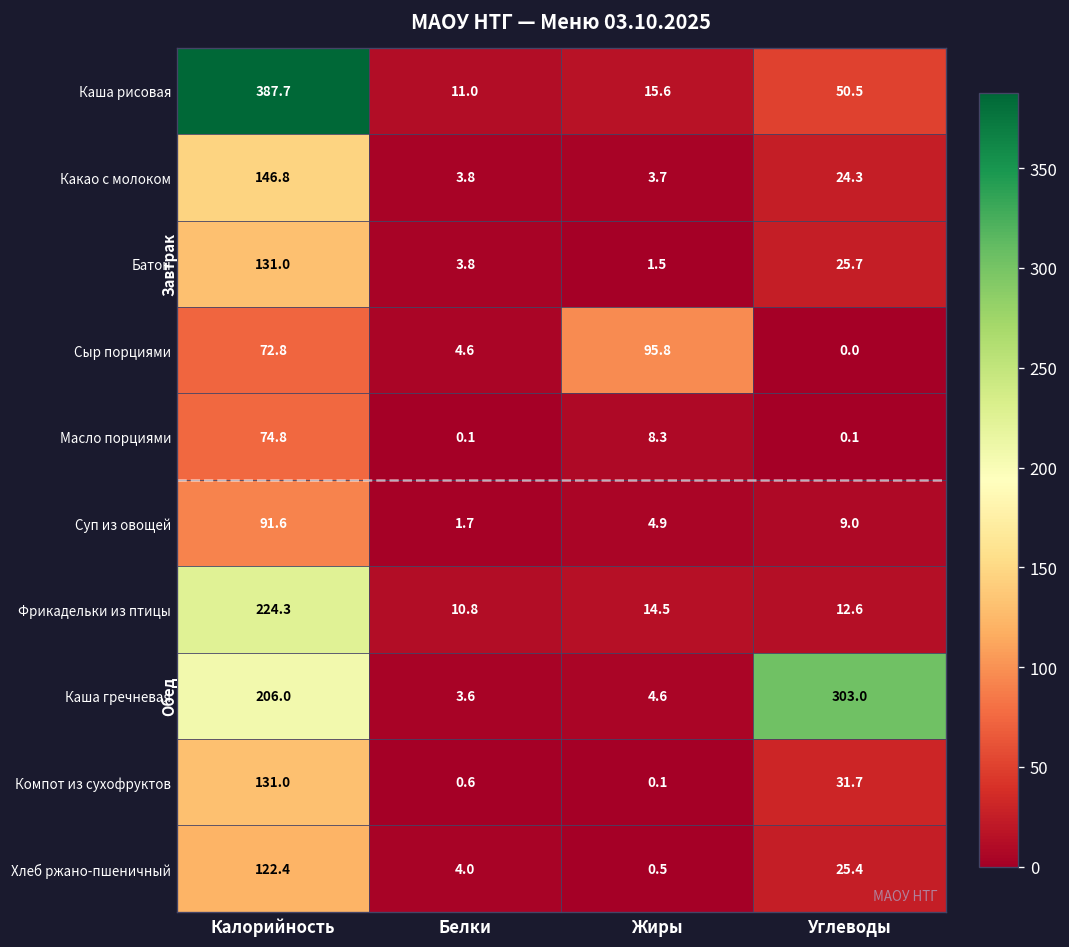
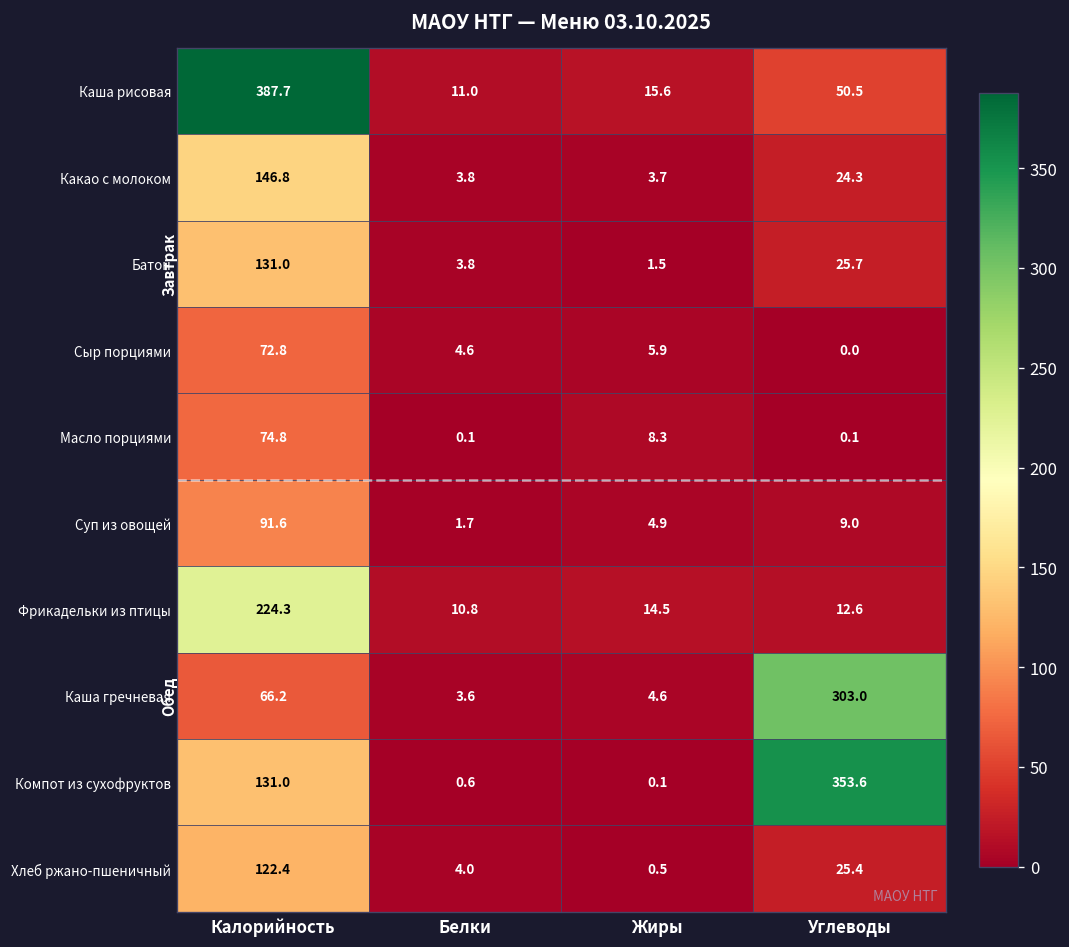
  {
    "Каша рисовая": {
      "Калорийность": 387.7,
      "Белки": 11.0,
      "Жиры": 15.6,
      "Углеводы": 50.5
    },
    "Какао с молоком": {
      "Калорийность": 146.8,
      "Белки": 3.8,
      "Жиры": 3.7,
      "Углеводы": 24.3
    },
    "Батон": {
      "Калорийность": 131.0,
      "Белки": 3.8,
      "Жиры": 1.5,
      "Углеводы": 25.7
    },
    "Сыр порциями": {
      "Калорийность": 72.8,
      "Белки": 4.6,
-     "Жиры": 95.8,
+     "Жиры": 5.9,
      "Углеводы": 0.0
    },
    "Масло порциями": {
      "Калорийность": 74.8,
      "Белки": 0.1,
      "Жиры": 8.3,
      "Углеводы": 0.1
    },
    "Суп из овощей": {
      "Калорийность": 91.6,
      "Белки": 1.7,
      "Жиры": 4.9,
      "Углеводы": 9.0
    },
    "Фрикадельки из птицы": {
      "Калорийность": 224.3,
      "Белки": 10.8,
      "Жиры": 14.5,
      "Углеводы": 12.6
    },
    "Каша гречневая": {
-     "Калорийность": 206.0,
+     "Калорийность": 66.2,
      "Белки": 3.6,
      "Жиры": 4.6,
      "Углеводы": 303.0
    },
    "Компот из сухофруктов": {
      "Калорийность": 131.0,
      "Белки": 0.6,
      "Жиры": 0.1,
-     "Углеводы": 31.7
+     "Углеводы": 353.6
    },
    "Хлеб ржано-пшеничный": {
      "Калорийность": 122.4,
      "Белки": 4.0,
      "Жиры": 0.5
    }
  }
